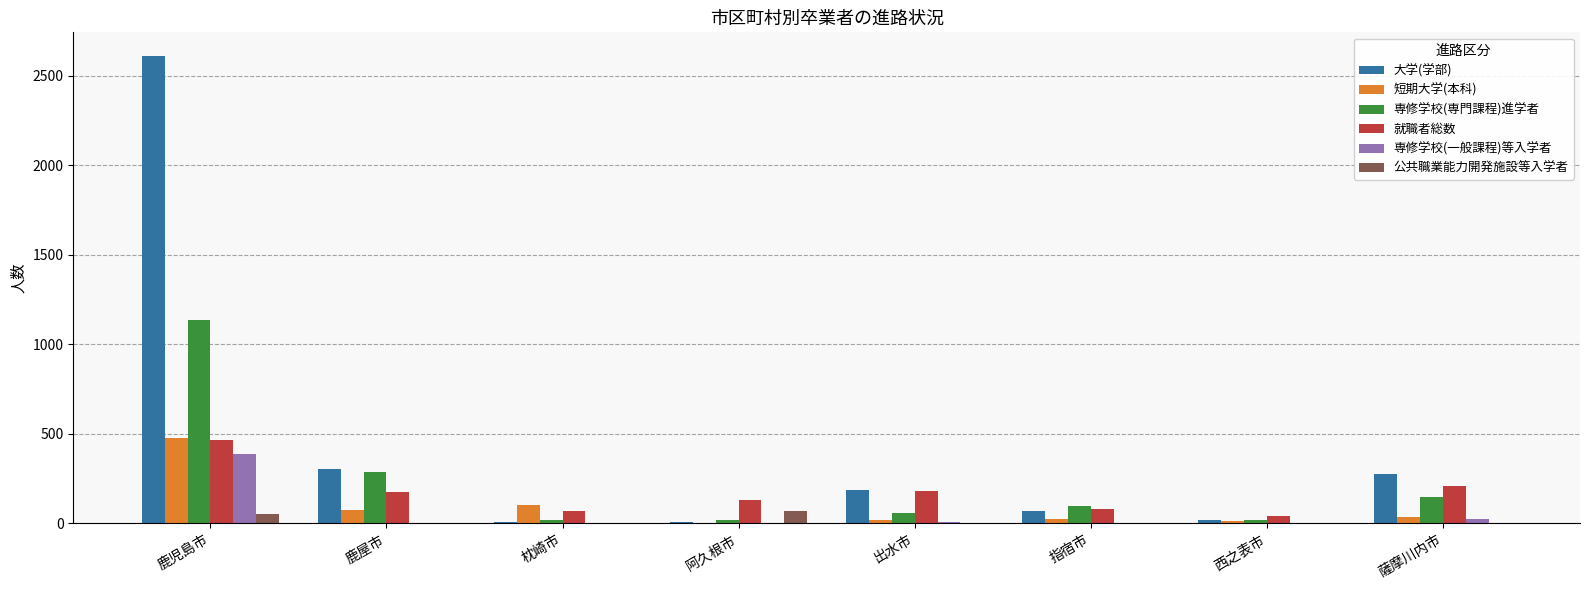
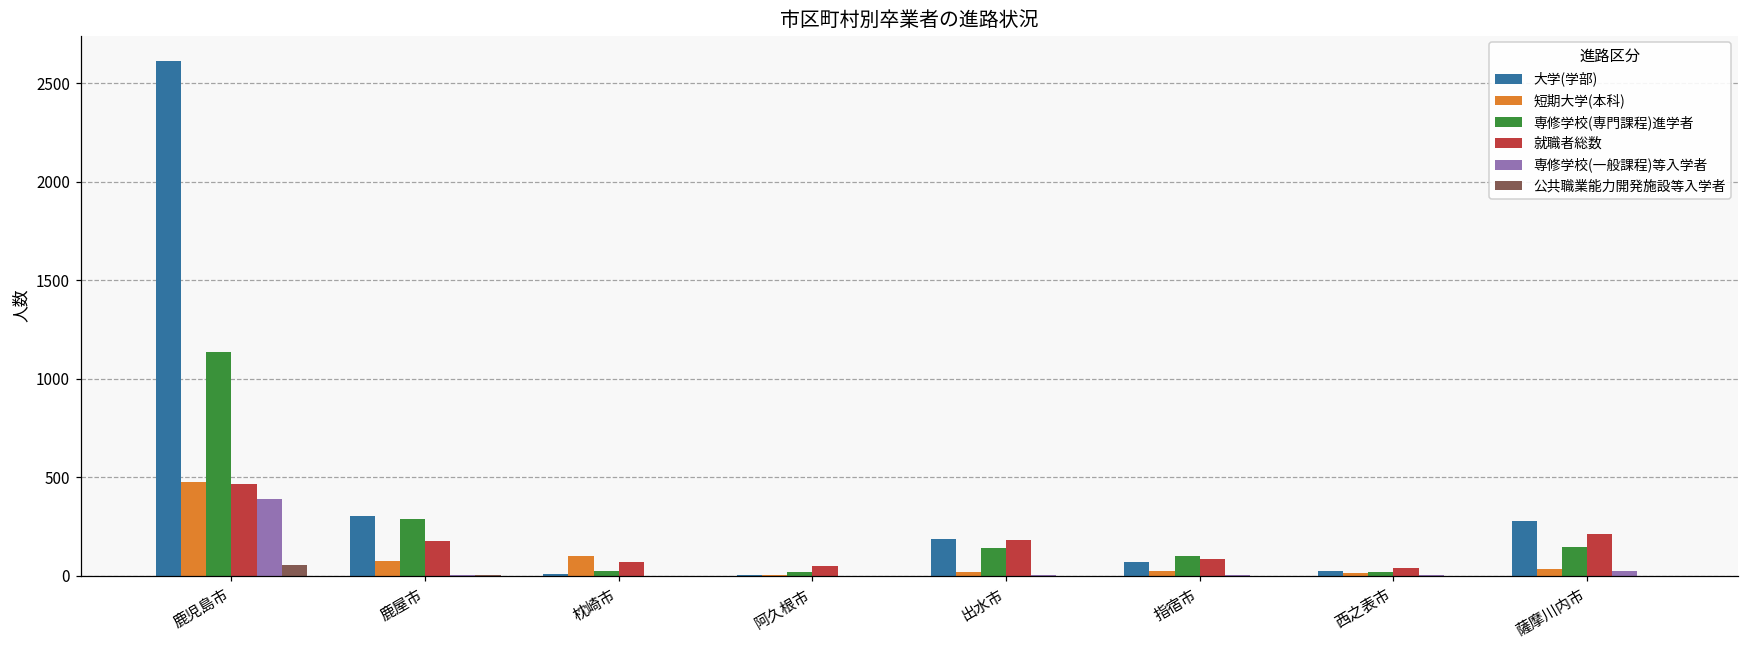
  {
    "大学(学部)": {
      "鹿児島市": 2610,
      "鹿屋市": 300,
      "出水市": 190,
      "指宿市": 70,
      "西之表市": 20,
      "薩摩川内市": 280
    },
    "短期大学(本科)": {
      "鹿児島市": 480,
      "鹿屋市": 80,
      "枕崎市": 100,
      "出水市": 20,
      "指宿市": 20,
      "薩摩川内市": 40
    },
    "専修学校(専門課程)進学者": {
      "鹿児島市": 1140,
      "鹿屋市": 290,
      "枕崎市": 20,
      "阿久根市": 20,
-     "出水市": 60,
+     "出水市": 140,
      "指宿市": 100,
      "西之表市": 20,
      "薩摩川内市": 150
    },
    "就職者総数": {
      "鹿児島市": 470,
      "鹿屋市": 180,
      "枕崎市": 70,
-     "阿久根市": 130,
+     "阿久根市": 50,
      "出水市": 180,
      "指宿市": 80,
      "西之表市": 40,
      "薩摩川内市": 210
    },
    "専修学校(一般課程)等入学者": {
      "鹿児島市": 390,
      "枕崎市": 0,
      "阿久根市": 0,
      "薩摩川内市": 30
    },
    "公共職業能力開発施設等入学者": {
      "鹿児島市": 60,
      "枕崎市": 0,
-     "阿久根市": 70,
+     "阿久根市": 0,
      "指宿市": 0,
      "西之表市": 0,
      "薩摩川内市": 0
    }
  }
